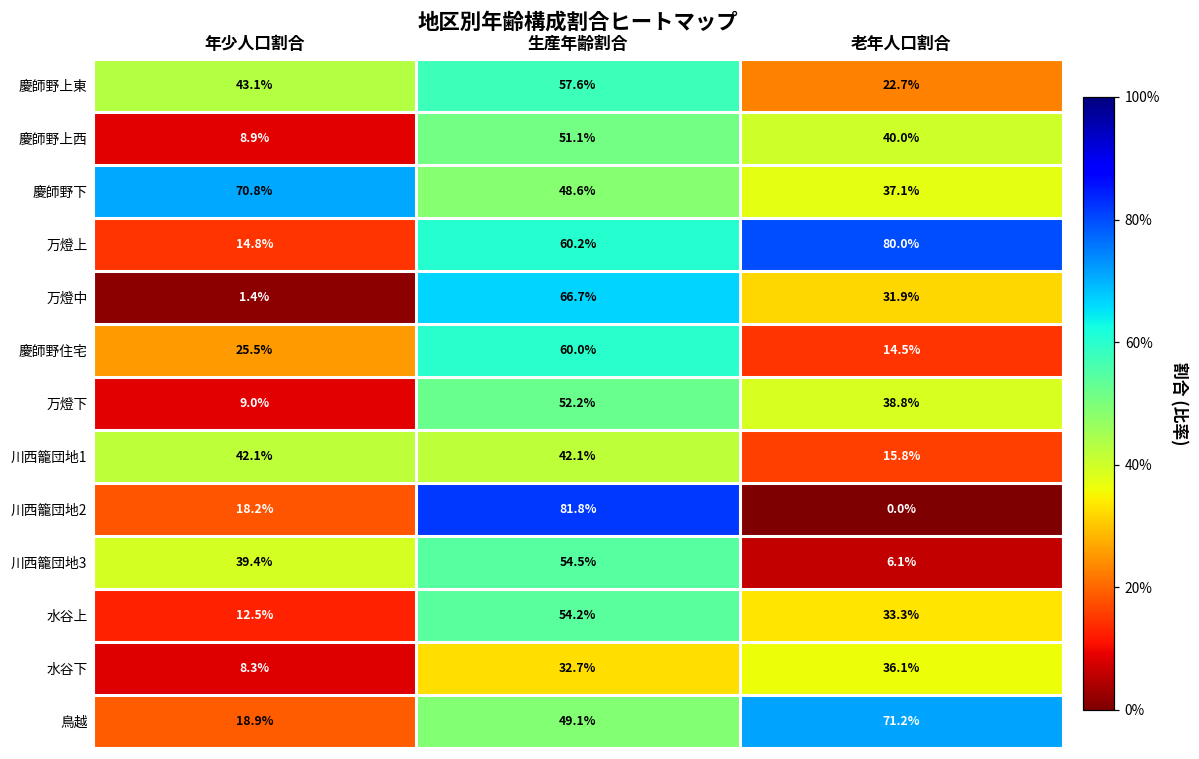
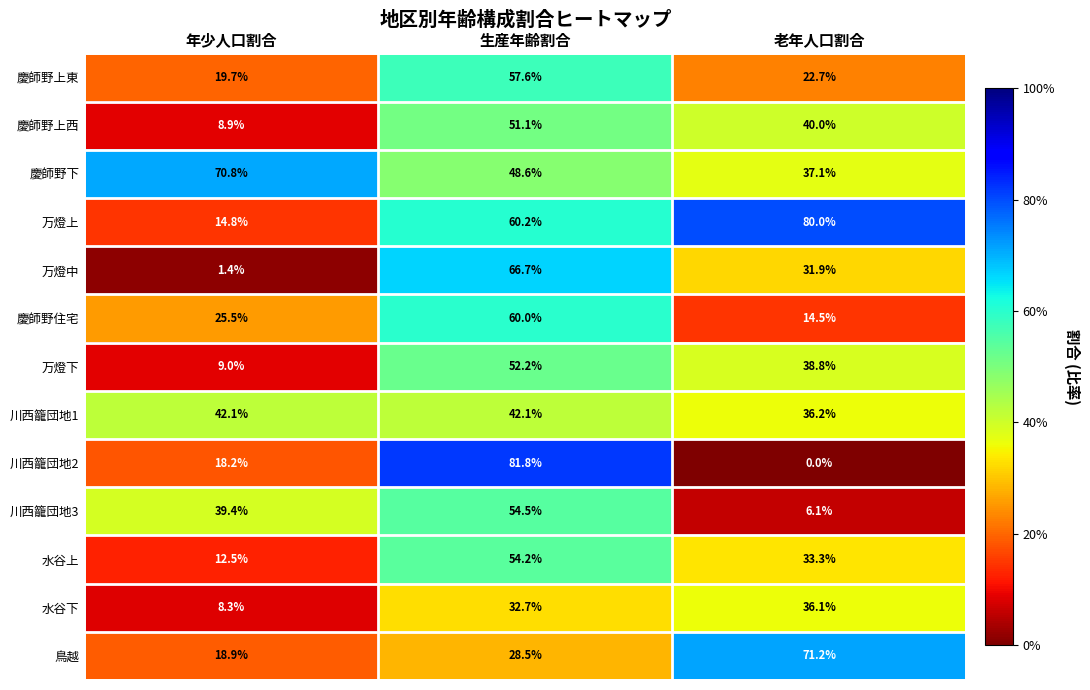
  {
    "慶師野上東": {
-     "年少人口割合": "43.1%",
+     "年少人口割合": "19.7%",
      "生産年齢割合": "57.6%",
      "老年人口割合": "22.7%"
    },
    "慶師野上西": {
      "年少人口割合": "8.9%",
      "生産年齢割合": "51.1%",
      "老年人口割合": "40.0%"
    },
    "慶師野下": {
      "年少人口割合": "70.8%",
      "生産年齢割合": "48.6%",
      "老年人口割合": "37.1%"
    },
    "万燈上": {
      "年少人口割合": "14.8%",
      "生産年齢割合": "60.2%",
      "老年人口割合": "80.0%"
    },
    "万燈中": {
      "年少人口割合": "1.4%",
      "生産年齢割合": "66.7%",
      "老年人口割合": "31.9%"
    },
    "慶師野住宅": {
      "年少人口割合": "25.5%",
      "生産年齢割合": "60.0%",
      "老年人口割合": "14.5%"
    },
    "万燈下": {
      "年少人口割合": "9.0%",
      "生産年齢割合": "52.2%",
      "老年人口割合": "38.8%"
    },
    "川西籠団地1": {
      "年少人口割合": "42.1%",
      "生産年齢割合": "42.1%",
-     "老年人口割合": "15.8%"
+     "老年人口割合": "36.2%"
    },
    "川西籠団地2": {
      "年少人口割合": "18.2%",
      "生産年齢割合": "81.8%",
      "老年人口割合": "0.0%"
    },
    "川西籠団地3": {
      "年少人口割合": "39.4%",
      "生産年齢割合": "54.5%",
      "老年人口割合": "6.1%"
    },
    "水谷上": {
      "年少人口割合": "12.5%",
      "生産年齢割合": "54.2%",
      "老年人口割合": "33.3%"
    },
    "水谷下": {
      "年少人口割合": "8.3%",
      "生産年齢割合": "32.7%",
      "老年人口割合": "36.1%"
    },
    "鳥越": {
      "年少人口割合": "18.9%",
-     "生産年齢割合": "49.1%",
+     "生産年齢割合": "28.5%",
      "老年人口割合": "71.2%"
    }
  }
